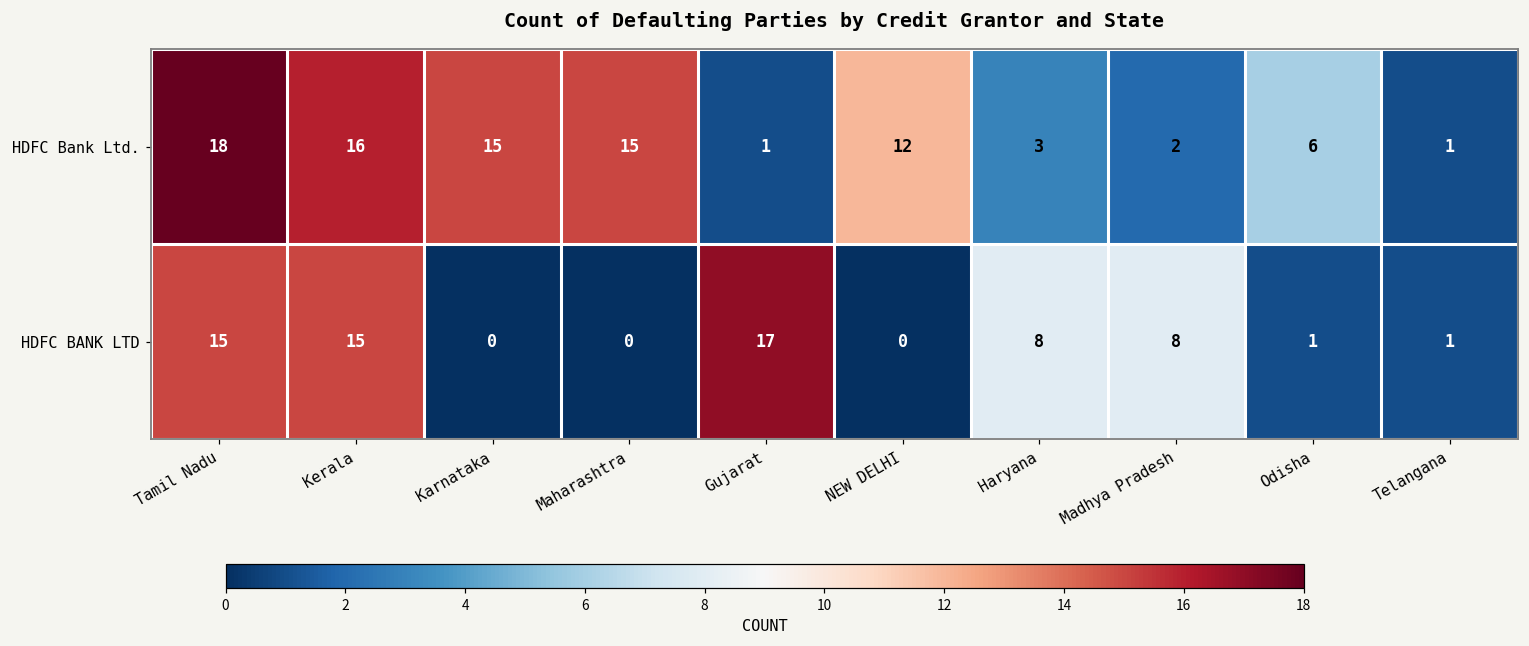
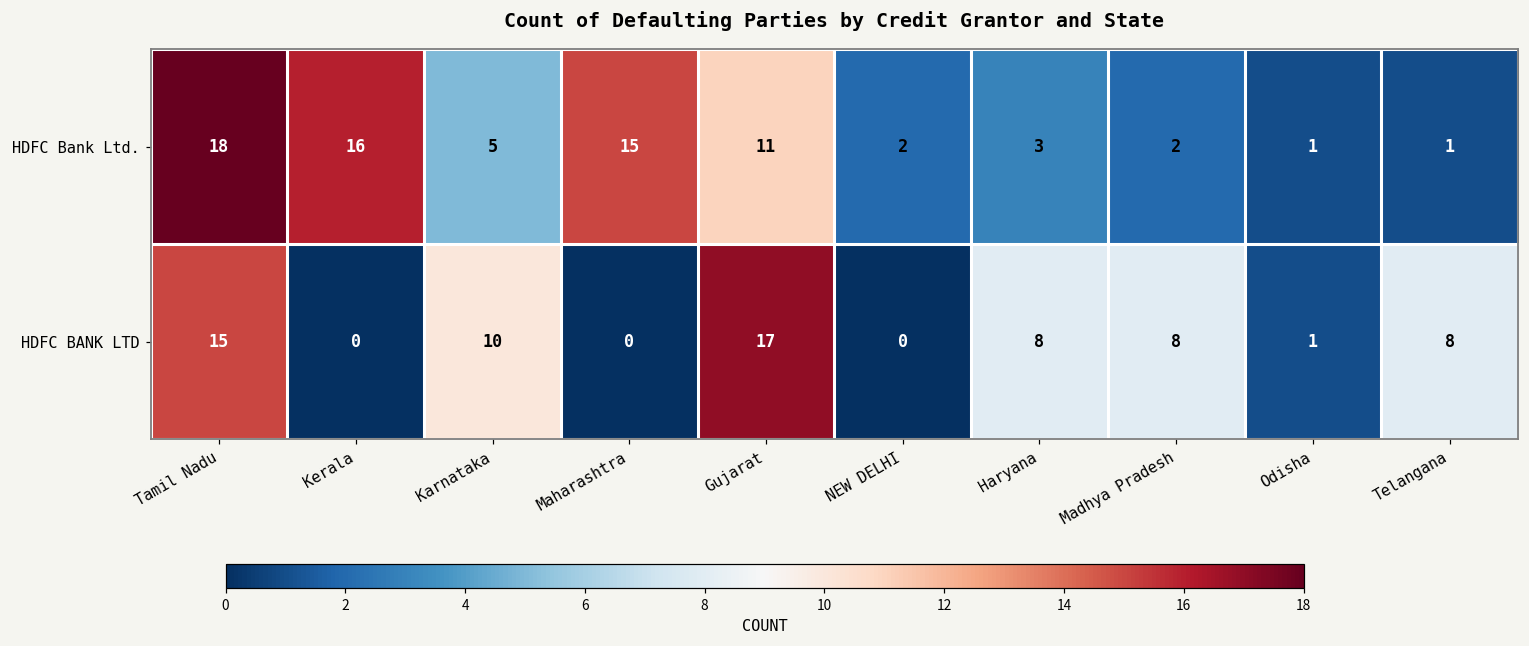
  {
    "HDFC Bank Ltd.": {
      "Tamil Nadu": 18,
      "Kerala": 16,
-     "Karnataka": 15,
+     "Karnataka": 5,
      "Maharashtra": 15,
-     "Gujarat": 1,
-     "NEW DELHI": 12,
+     "Gujarat": 11,
+     "NEW DELHI": 2,
      "Haryana": 3,
      "Madhya Pradesh": 2,
-     "Odisha": 6,
+     "Odisha": 1,
      "Telangana": 1
    },
    "HDFC BANK LTD": {
      "Tamil Nadu": 15,
-     "Kerala": 15,
-     "Karnataka": 0,
+     "Kerala": 0,
+     "Karnataka": 10,
      "Maharashtra": 0,
      "Gujarat": 17,
      "NEW DELHI": 0,
      "Haryana": 8,
      "Madhya Pradesh": 8,
      "Odisha": 1,
-     "Telangana": 1
+     "Telangana": 8
    }
  }
